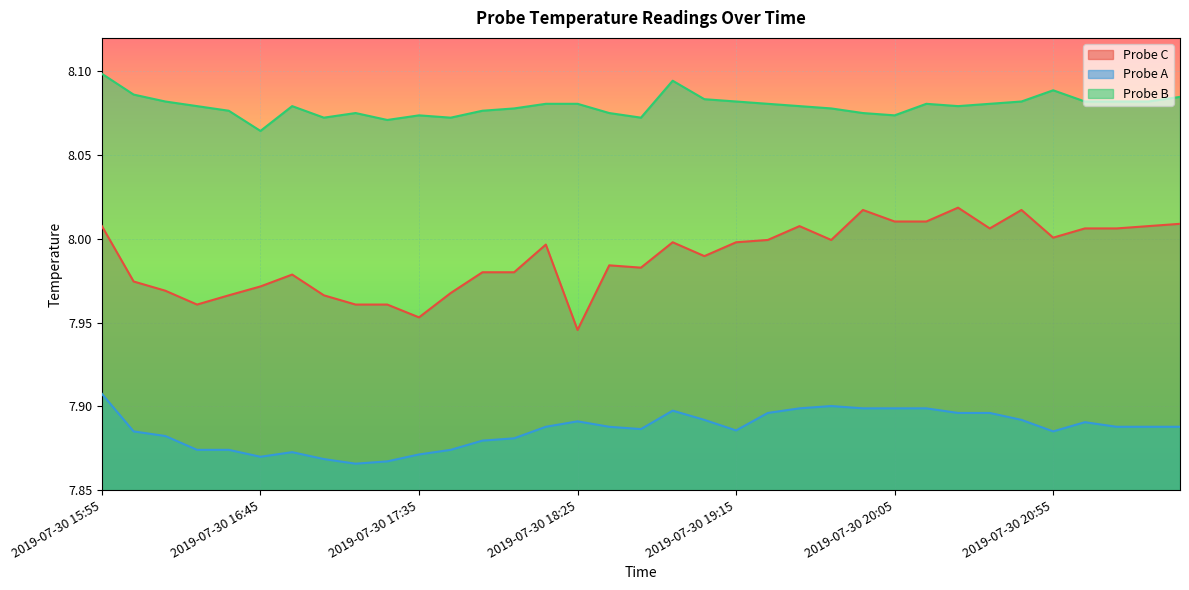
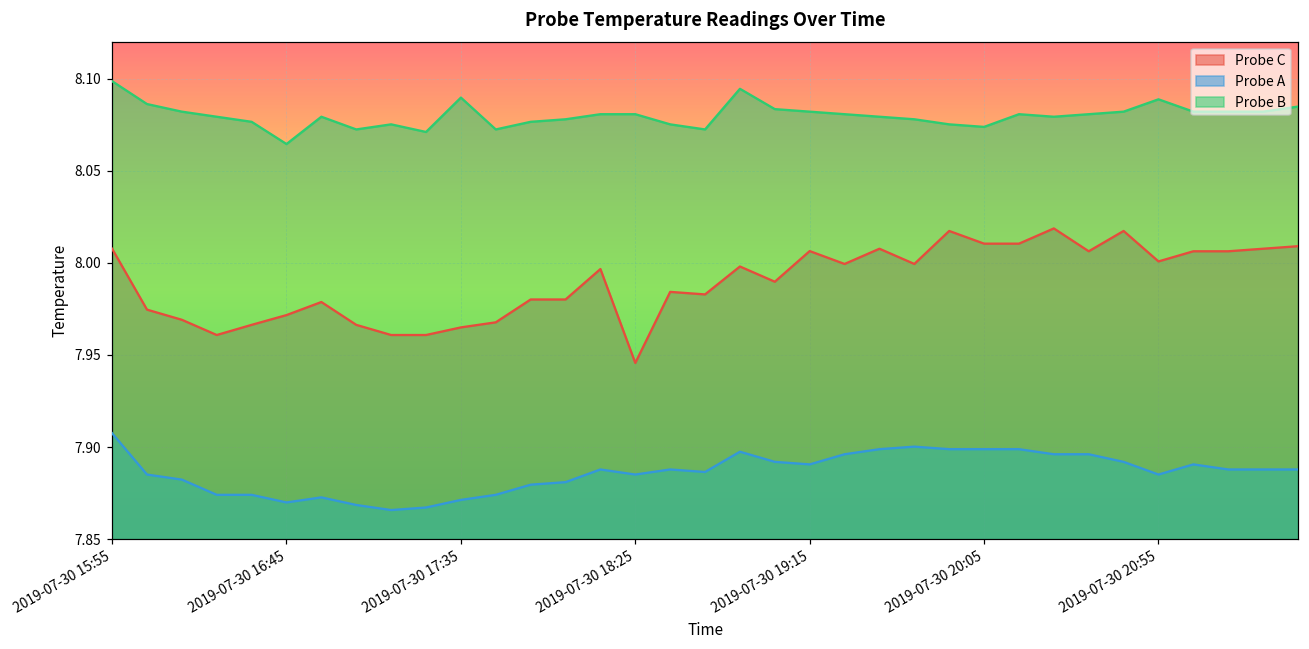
  {
    "Probe C": {
      "2019-07-30 15:55": 8.008,
      "2019-07-30 16:45": 7.972,
-     "2019-07-30 17:35": 7.953,
+     "2019-07-30 17:35": 7.965,
      "2019-07-30 18:25": 7.946,
-     "2019-07-30 19:15": 7.998,
+     "2019-07-30 19:15": 8.006,
      "2019-07-30 20:05": 8.010,
      "2019-07-30 20:55": 8.001
    },
    "Probe A": {
      "2019-07-30 15:55": 7.908,
      "2019-07-30 16:45": 7.870,
      "2019-07-30 17:35": 7.871,
-     "2019-07-30 18:25": 7.891,
-     "2019-07-30 19:15": 7.886,
+     "2019-07-30 18:25": 7.885,
+     "2019-07-30 19:15": 7.891,
      "2019-07-30 20:05": 7.899,
      "2019-07-30 20:55": 7.885
    },
    "Probe B": {
      "2019-07-30 15:55": 8.099,
      "2019-07-30 16:45": 8.064,
-     "2019-07-30 17:35": 8.074,
+     "2019-07-30 17:35": 8.090,
      "2019-07-30 18:25": 8.081,
      "2019-07-30 19:15": 8.082,
      "2019-07-30 20:05": 8.074,
      "2019-07-30 20:55": 8.089
    }
  }
